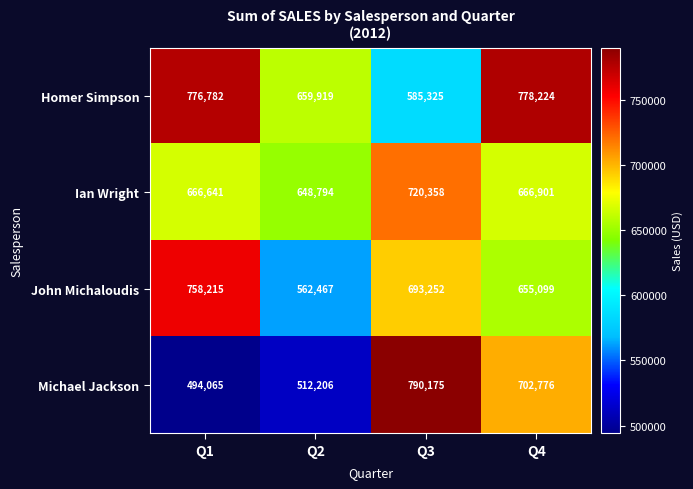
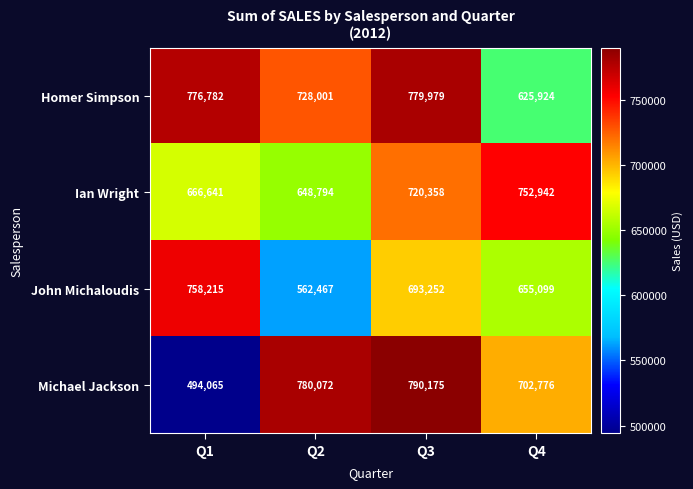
  {
    "Homer Simpson": {
      "Q1": "776,782",
-     "Q2": "659,919",
-     "Q3": "585,325",
-     "Q4": "778,224"
+     "Q2": "728,001",
+     "Q3": "779,979",
+     "Q4": "625,924"
    },
    "Ian Wright": {
      "Q1": "666,641",
      "Q2": "648,794",
      "Q3": "720,358",
-     "Q4": "666,901"
+     "Q4": "752,942"
    },
    "John Michaloudis": {
      "Q1": "758,215",
      "Q2": "562,467",
      "Q3": "693,252",
      "Q4": "655,099"
    },
    "Michael Jackson": {
      "Q1": "494,065",
-     "Q2": "512,206",
+     "Q2": "780,072",
      "Q3": "790,175",
      "Q4": "702,776"
    }
  }
